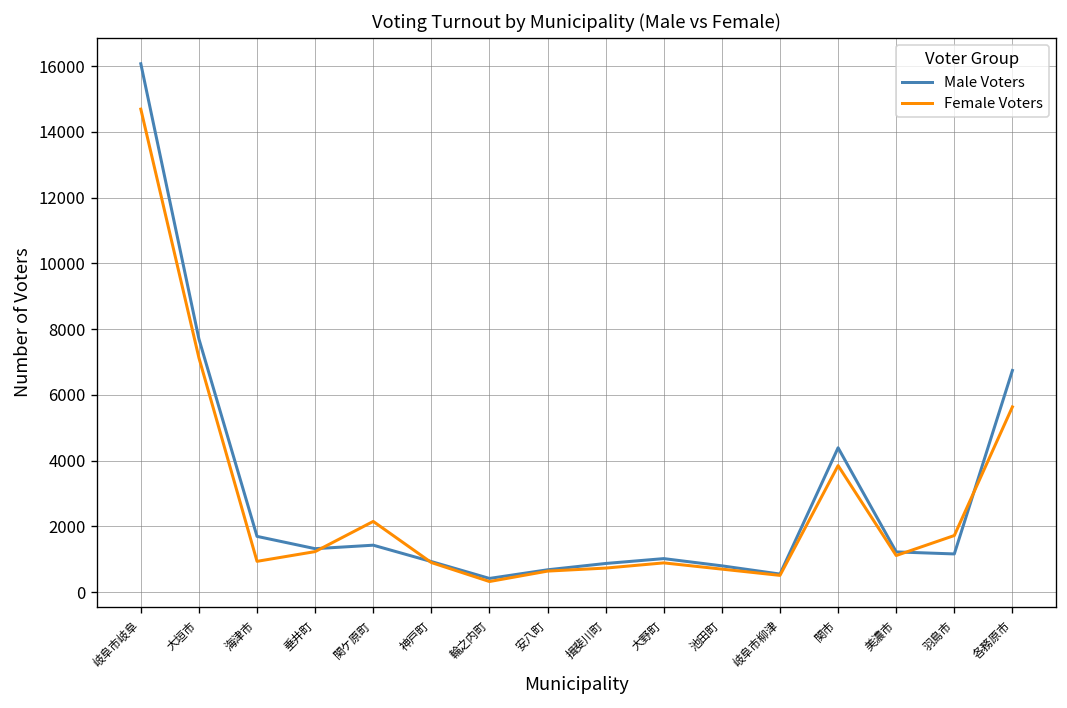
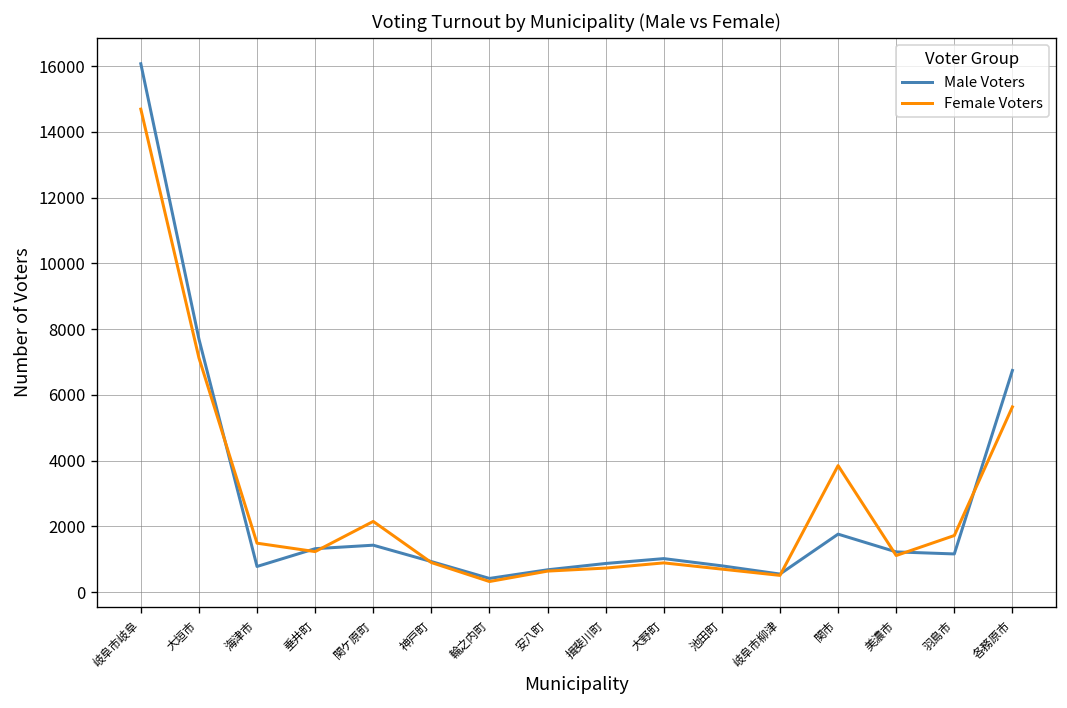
  {
    "Male Voters": {
      "岐阜市岐阜": 16100,
      "大垣市": 7700,
-     "海津市": 1700,
+     "海津市": 800,
      "関ケ原町": 1400,
      "輪之内町": 400,
      "揖斐川町": 900,
      "大野町": 1000,
      "池田町": 800,
-     "関市": 4400,
+     "関市": 1800,
      "美濃市": 1200,
      "羽島市": 1200,
      "各務原市": 6700
    },
    "Female Voters": {
      "岐阜市岐阜": 14700,
      "大垣市": 7100,
-     "海津市": 900,
+     "海津市": 1500,
      "関ケ原町": 2200,
      "輪之内町": 300,
      "揖斐川町": 700,
      "大野町": 900,
      "池田町": 700,
      "関市": 3800,
      "美濃市": 1100,
      "羽島市": 1700,
      "各務原市": 5600
    }
  }
